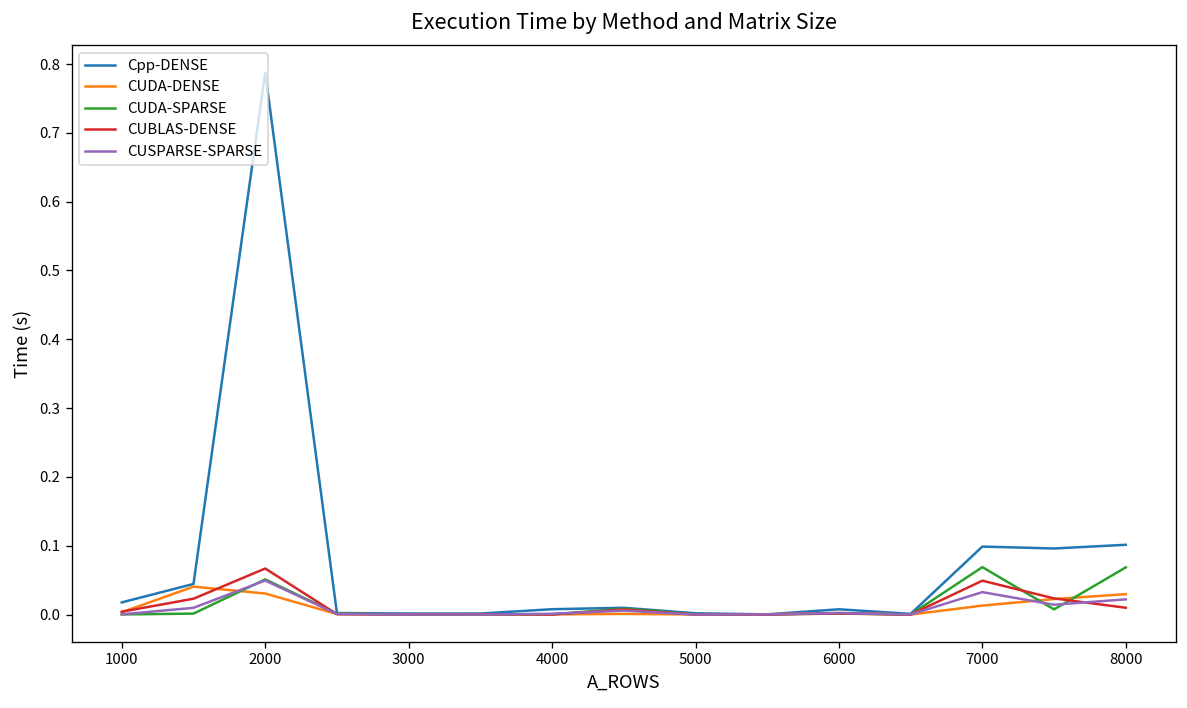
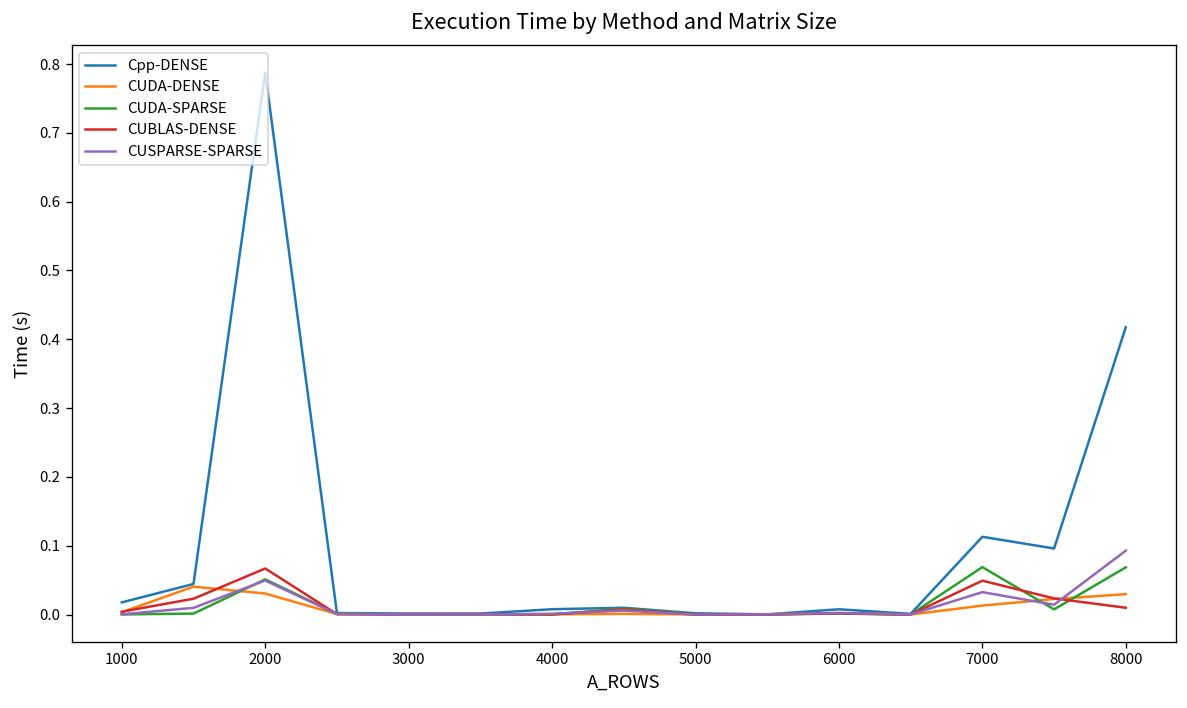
  {
    "Cpp-DENSE": {
      "1000": 0.02,
      "4000": 0.01,
      "6000": 0.01,
-     "7000": 0.10,
-     "8000": 0.10
+     "7000": 0.11,
+     "8000": 0.42
    },
    "CUDA-DENSE": {
      "2000": 0.03,
      "7000": 0.01,
      "8000": 0.03
    },
    "CUDA-SPARSE": {
      "7000": 0.07,
      "8000": 0.07
    },
    "CUBLAS-DENSE": {
      "2000": 0.07,
      "7000": 0.05,
      "8000": 0.01
    },
    "CUSPARSE-SPARSE": {
      "7000": 0.03,
-     "8000": 0.02
+     "8000": 0.09
    }
  }
